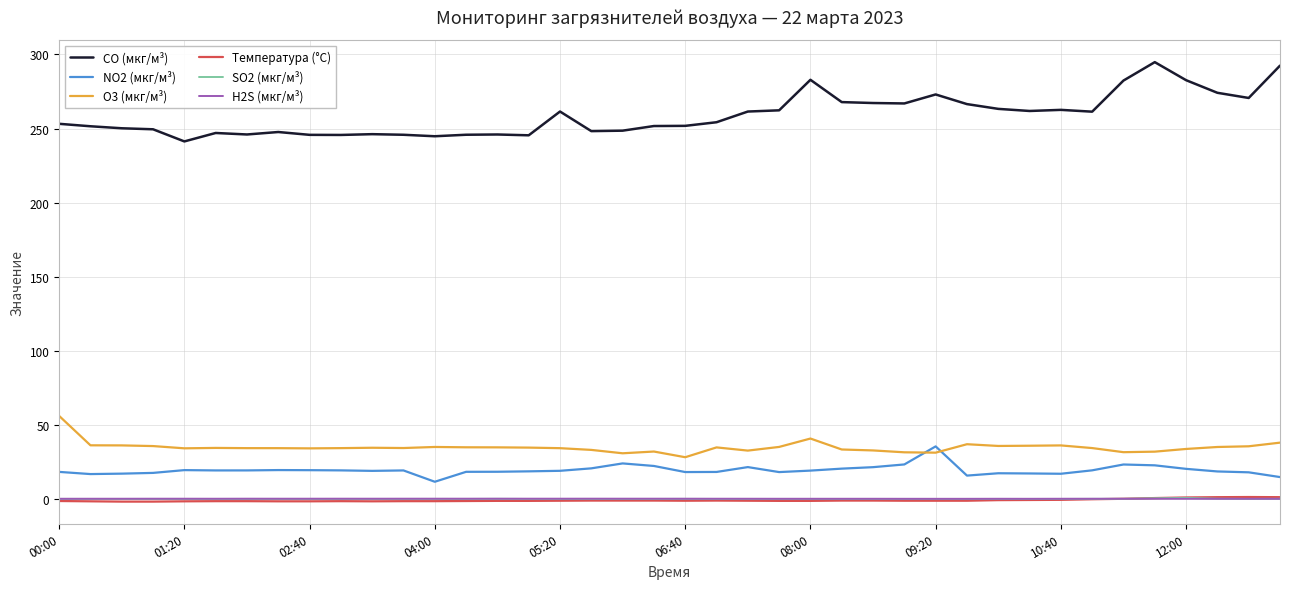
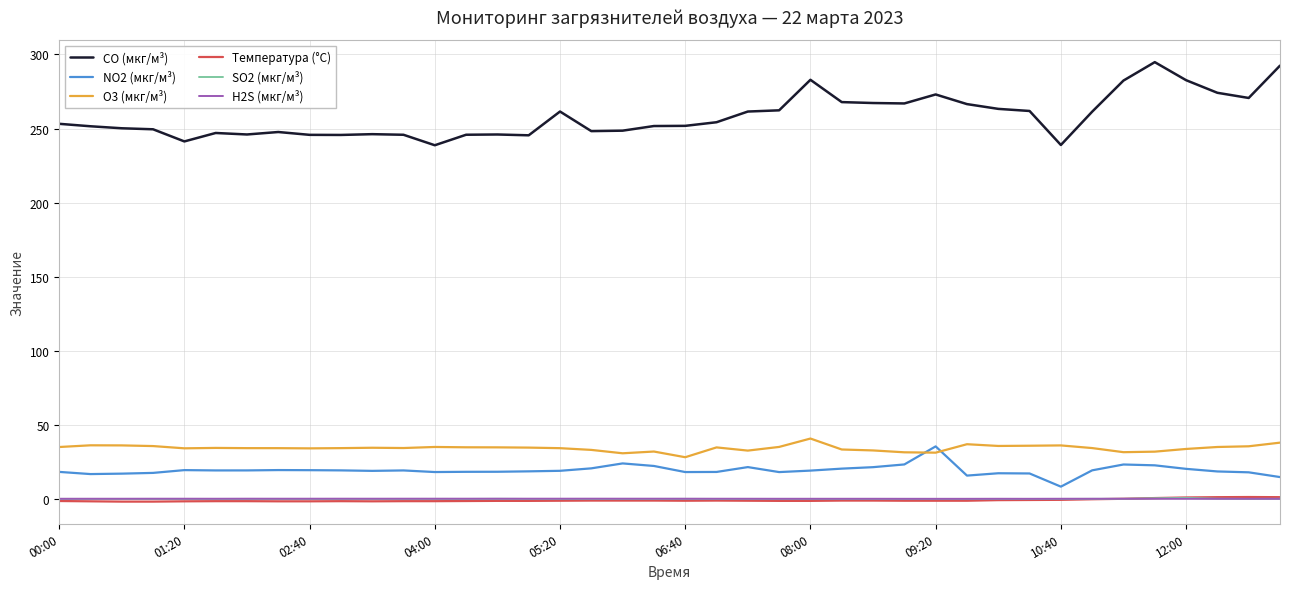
  {
    "CO (мкг/м³)": {
      "00:00": 253,
      "01:20": 241,
      "02:40": 246,
-     "04:00": 245,
+     "04:00": 239,
      "05:20": 261,
      "06:40": 252,
      "08:00": 283,
      "09:20": 273,
-     "10:40": 263,
+     "10:40": 239,
      "12:00": 283
    },
    "NO2 (мкг/м³)": {
      "00:00": 18,
      "01:20": 19,
      "02:40": 19,
-     "04:00": 12,
+     "04:00": 18,
      "05:20": 19,
      "06:40": 18,
      "08:00": 19,
      "09:20": 35,
-     "10:40": 17,
+     "10:40": 8,
      "12:00": 20
    },
    "O3 (мкг/м³)": {
-     "00:00": 56,
+     "00:00": 35,
      "01:20": 34,
      "02:40": 34,
      "04:00": 35,
      "05:20": 34,
      "06:40": 28,
      "08:00": 41,
      "09:20": 31,
      "10:40": 36,
      "12:00": 34
    }
  }
